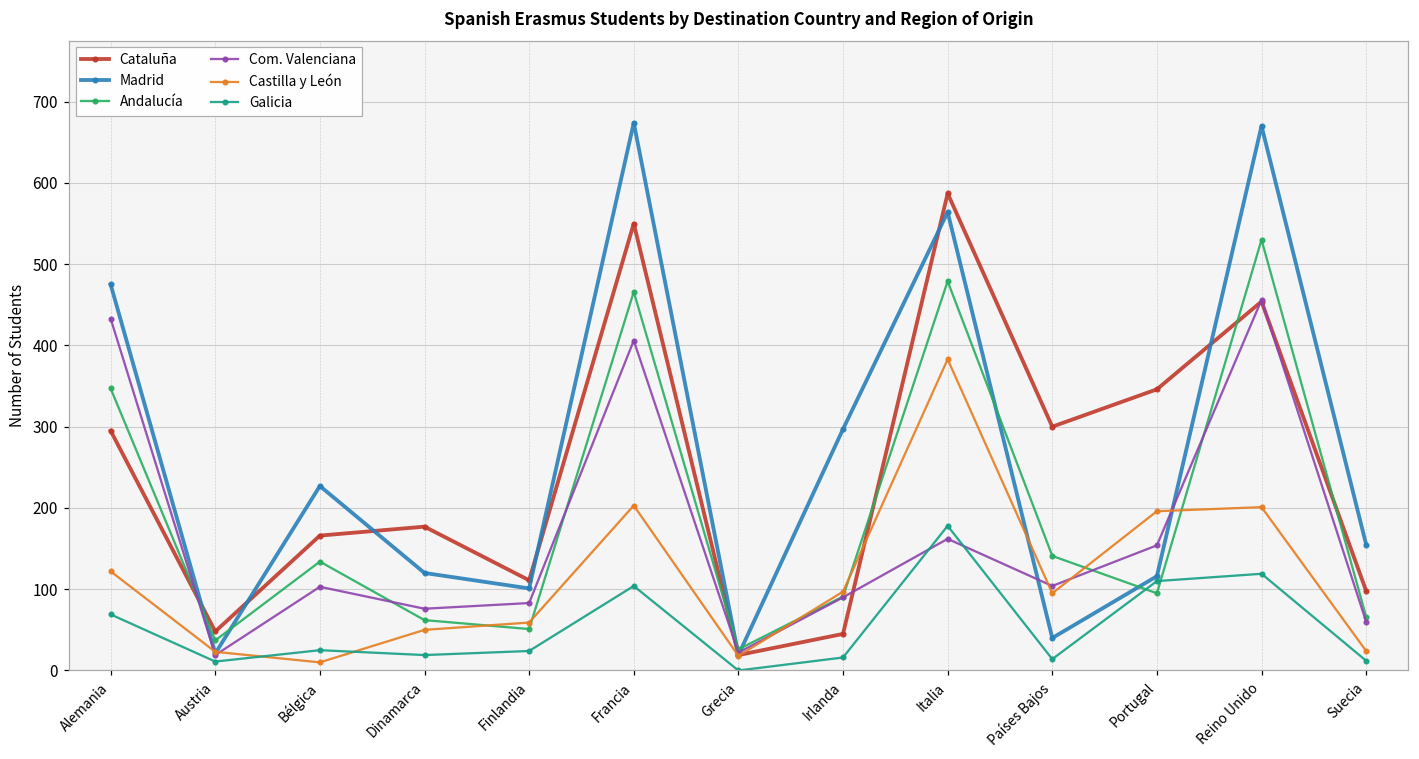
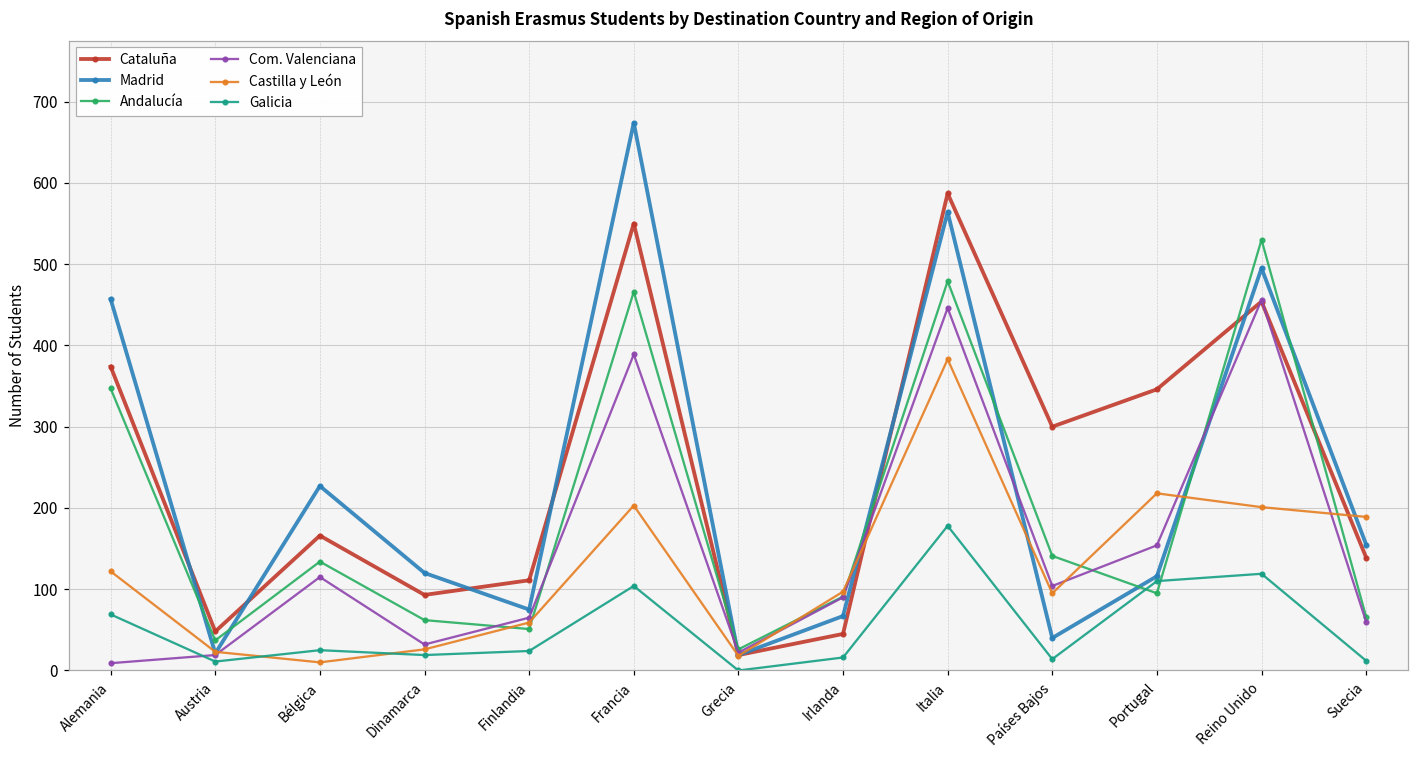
  {
    "Cataluña": {
-     "Alemania": 300,
+     "Alemania": 370,
      "Austria": 50,
      "Bélgica": 170,
-     "Dinamarca": 180,
+     "Dinamarca": 90,
      "Finlandia": 110,
      "Francia": 550,
      "Irlanda": 50,
      "Italia": 590,
      "Países Bajos": 300,
      "Portugal": 350,
-     "Suecia": 100
+     "Suecia": 140
    },
    "Madrid": {
-     "Alemania": 480,
+     "Alemania": 460,
      "Bélgica": 230,
      "Dinamarca": 120,
-     "Finlandia": 100,
+     "Finlandia": 80,
      "Francia": 670,
-     "Irlanda": 300,
+     "Irlanda": 70,
      "Italia": 560,
      "Países Bajos": 40,
      "Portugal": 120,
-     "Reino Unido": 670,
+     "Reino Unido": 500,
      "Suecia": 160
    },
    "Com. Valenciana": {
-     "Alemania": 430,
-     "Bélgica": 100,
-     "Dinamarca": 80,
-     "Finlandia": 80,
-     "Francia": 410,
-     "Italia": 160,
+     "Alemania": 10,
+     "Bélgica": 120,
+     "Dinamarca": 30,
+     "Finlandia": 70,
+     "Francia": 390,
+     "Italia": 450,
      "Países Bajos": 100,
      "Portugal": 150,
      "Suecia": 60
    },
    "Castilla y León": {
      "Alemania": 120,
      "Bélgica": 10,
-     "Dinamarca": 50,
+     "Dinamarca": 30,
      "Finlandia": 60,
      "Francia": 200,
      "Irlanda": 100,
      "Italia": 380,
      "Países Bajos": 100,
-     "Portugal": 200,
+     "Portugal": 220,
      "Reino Unido": 200,
-     "Suecia": 20
+     "Suecia": 190
    }
  }
